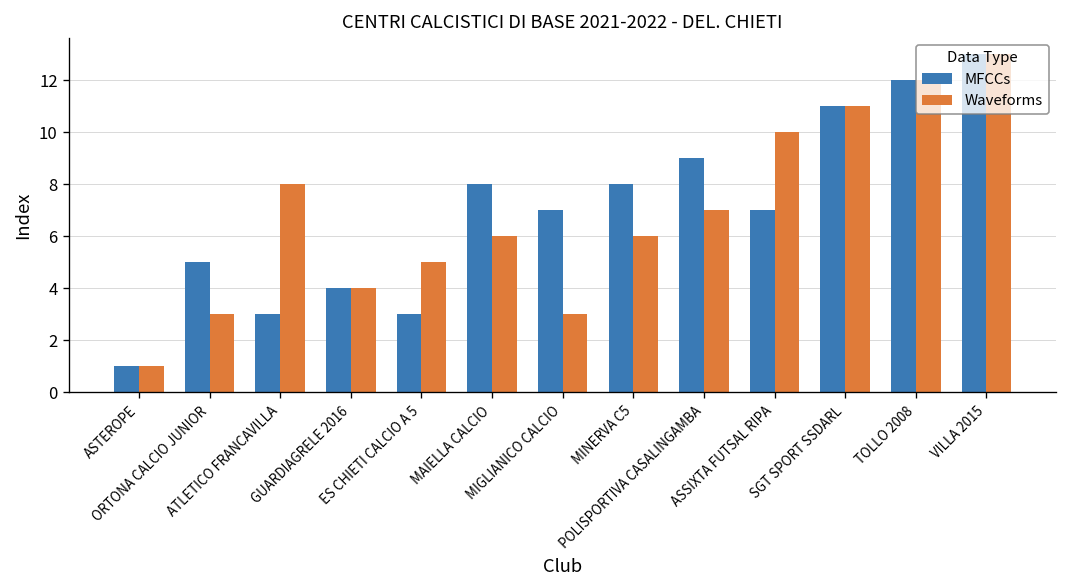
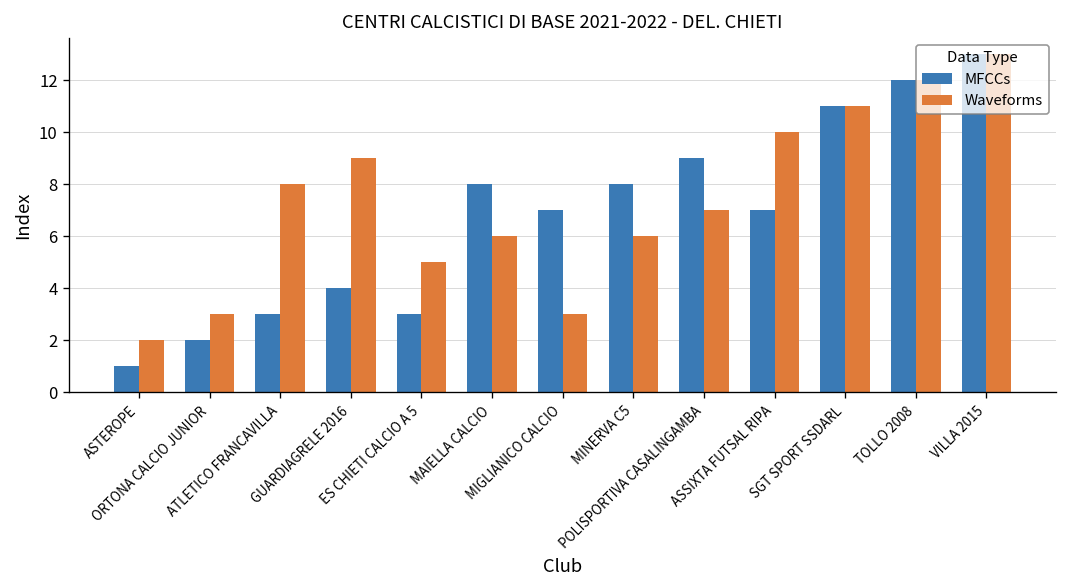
  {
    "MFCCs": {
      "ASTEROPE": 1,
-     "ORTONA CALCIO JUNIOR": 5,
+     "ORTONA CALCIO JUNIOR": 2,
      "ATLETICO FRANCAVILLA": 3,
      "GUARDIAGRELE 2016": 4,
      "ES CHIETI CALCIO A 5": 3,
      "MAIELLA CALCIO": 8,
      "MIGLIANICO CALCIO": 7,
      "MINERVA C5": 8,
      "POLISPORTIVA CASALINGAMBA": 9,
      "ASSIXTA FUTSAL RIPA": 7,
      "SGT SPORT SSDARL": 11,
      "TOLLO 2008": 12
    },
    "Waveforms": {
-     "ASTEROPE": 1,
+     "ASTEROPE": 2,
      "ORTONA CALCIO JUNIOR": 3,
      "ATLETICO FRANCAVILLA": 8,
-     "GUARDIAGRELE 2016": 4,
+     "GUARDIAGRELE 2016": 9,
      "ES CHIETI CALCIO A 5": 5,
      "MAIELLA CALCIO": 6,
      "MIGLIANICO CALCIO": 3,
      "MINERVA C5": 6,
      "POLISPORTIVA CASALINGAMBA": 7,
      "ASSIXTA FUTSAL RIPA": 10,
      "SGT SPORT SSDARL": 11
    }
  }
